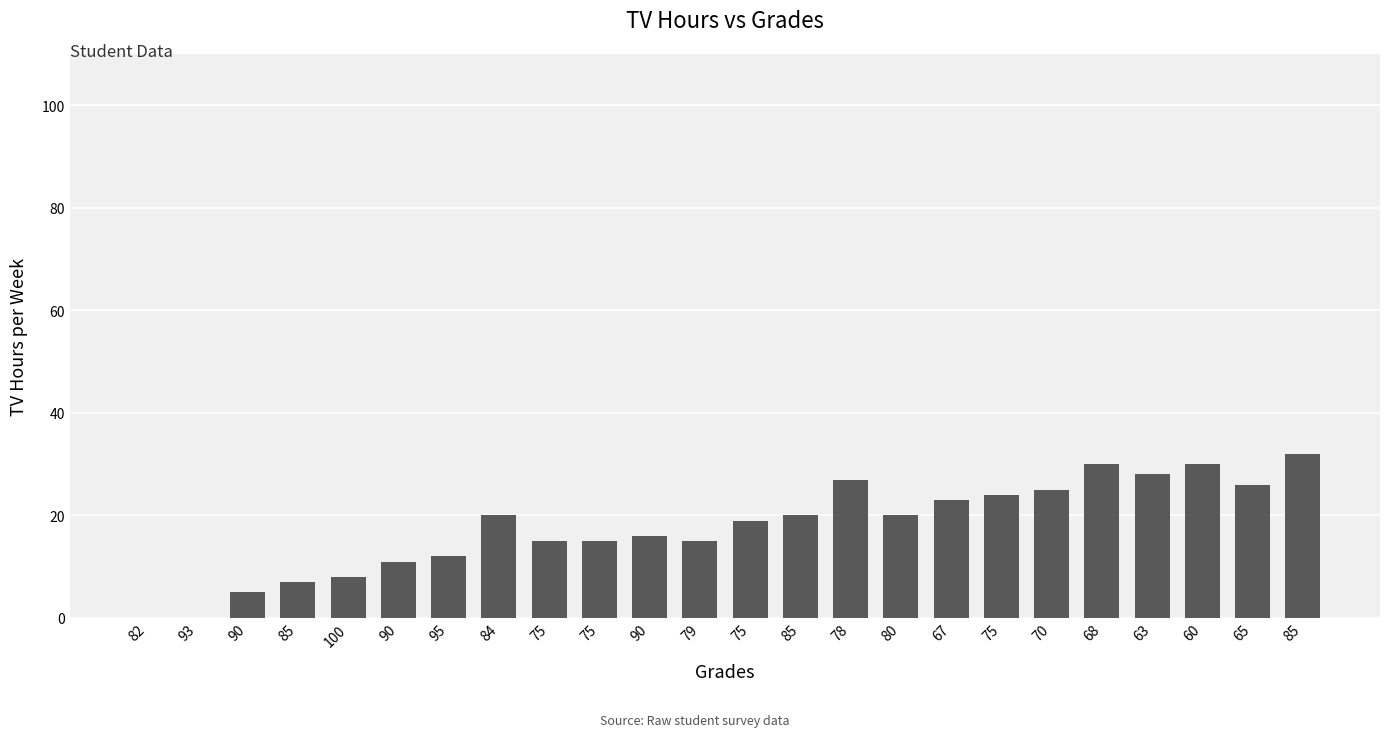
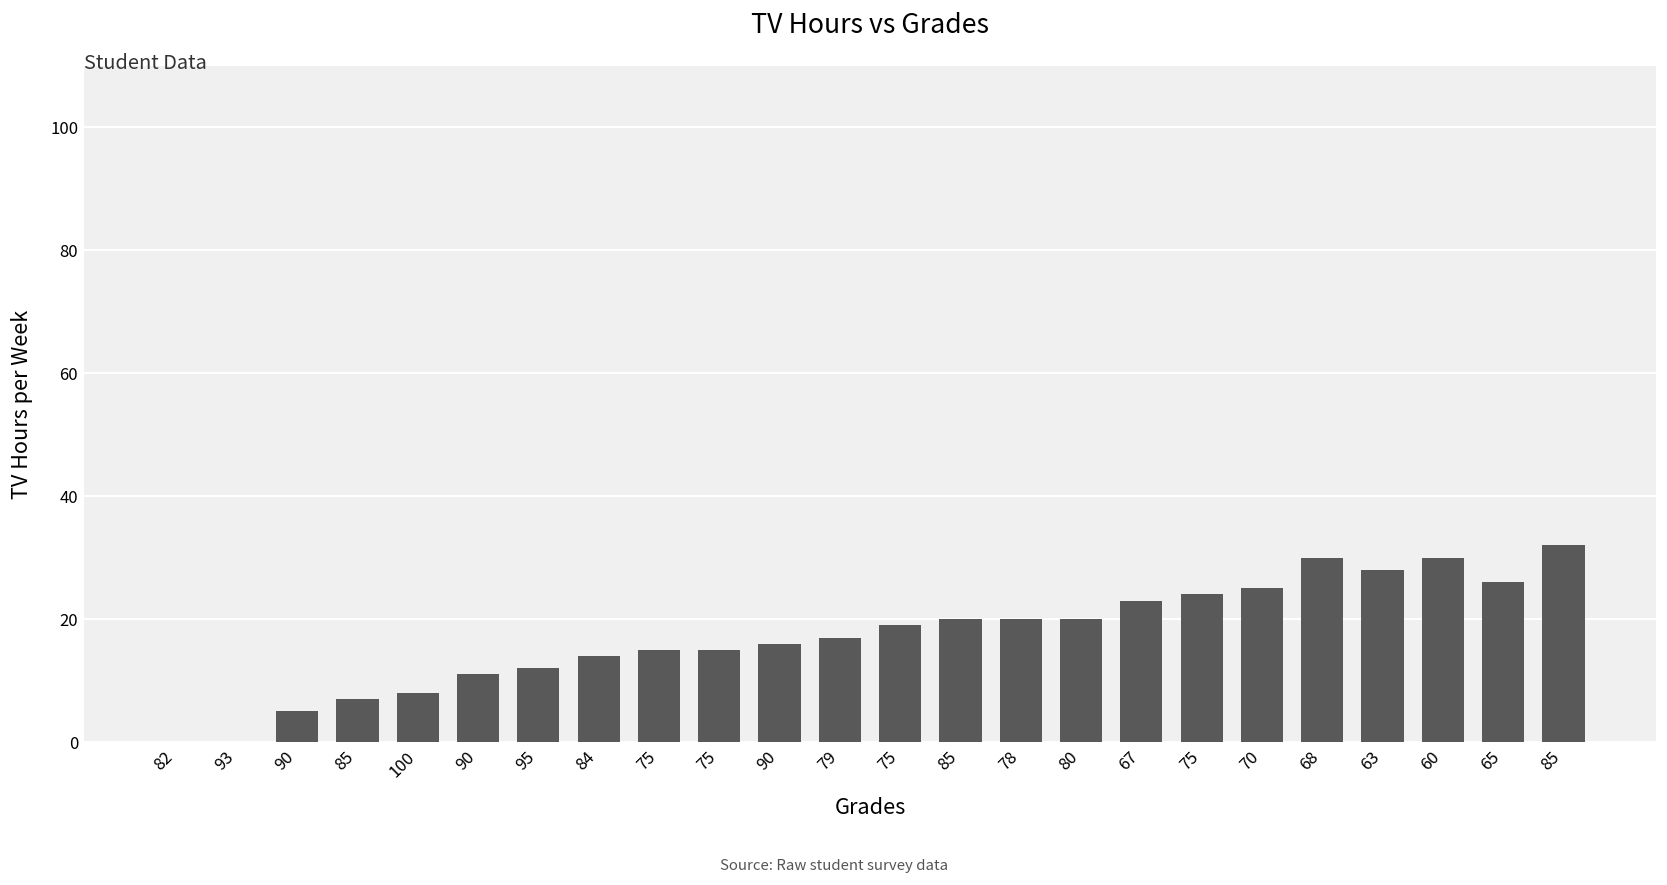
  {
    "82": 0,
    "93": 0,
    "100": 8,
    "95": 12,
-   "84": 20,
-   "79": 15,
-   "78": 27,
+   "84": 14,
+   "79": 17,
+   "78": 20,
    "80": 20,
    "67": 23,
    "70": 25,
    "68": 30,
    "63": 28,
    "60": 30,
    "65": 26
  }
